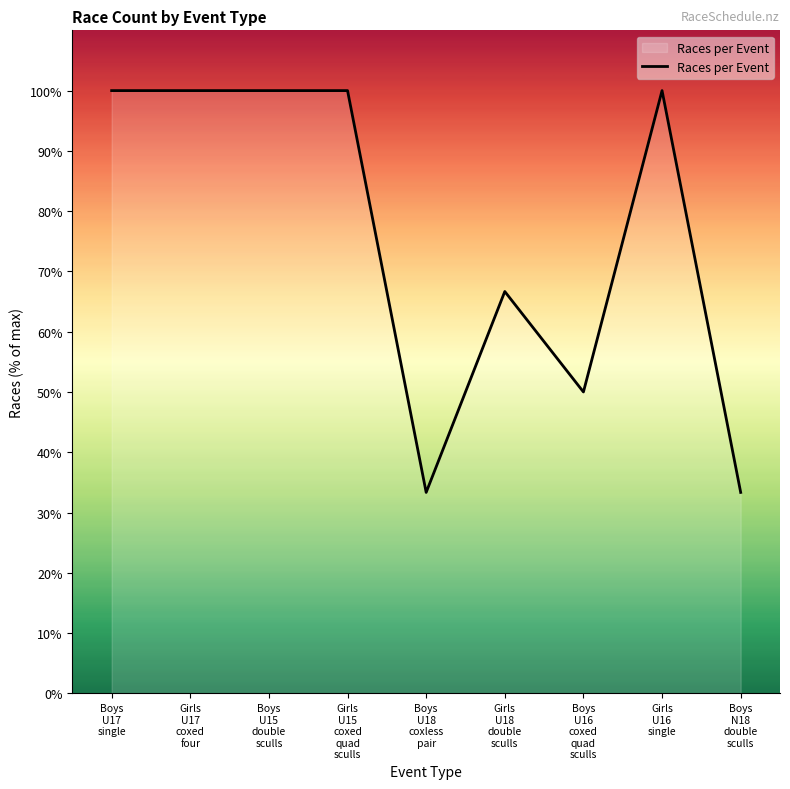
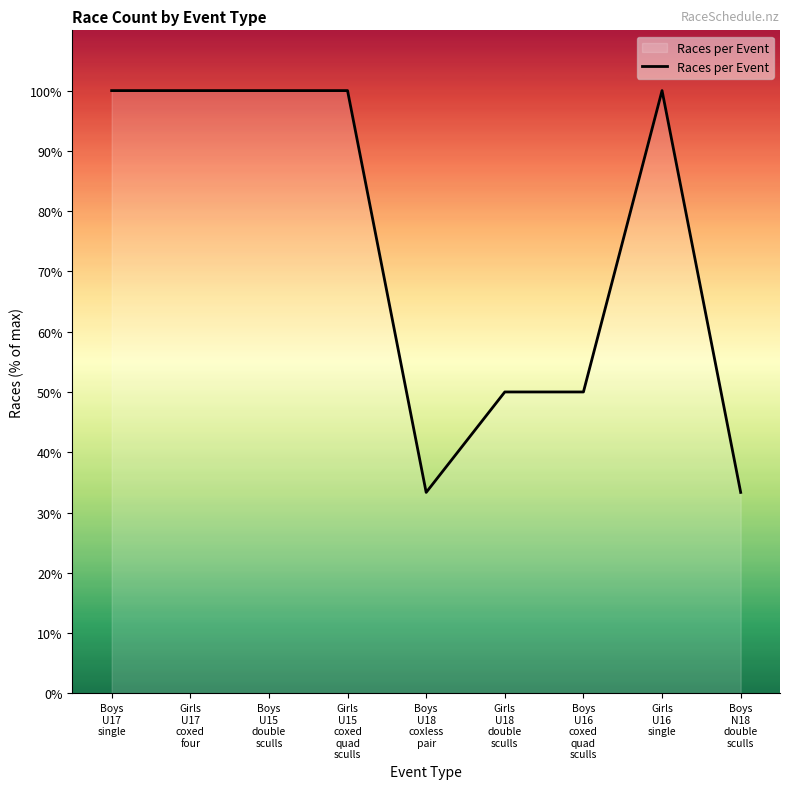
  {
    "Boys U17 single": "100%",
    "Girls U17 coxed four": "100%",
    "Boys U15 double sculls": "100%",
    "Girls U15 coxed quad sculls": "100%",
    "Boys U18 coxless pair": "33%",
-   "Girls U18 double sculls": "67%",
+   "Girls U18 double sculls": "50%",
    "Boys U16 coxed quad sculls": "50%",
    "Girls U16 single": "100%",
    "Boys N18 double sculls": "33%"
  }
